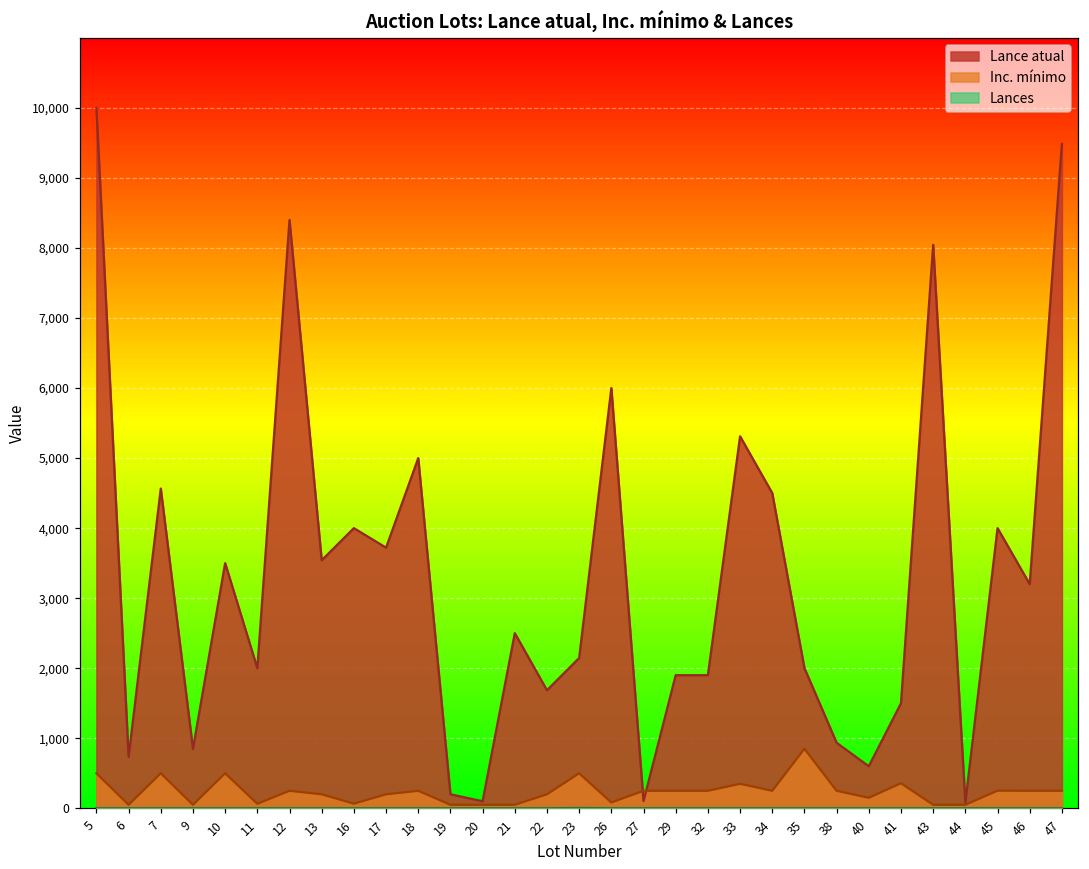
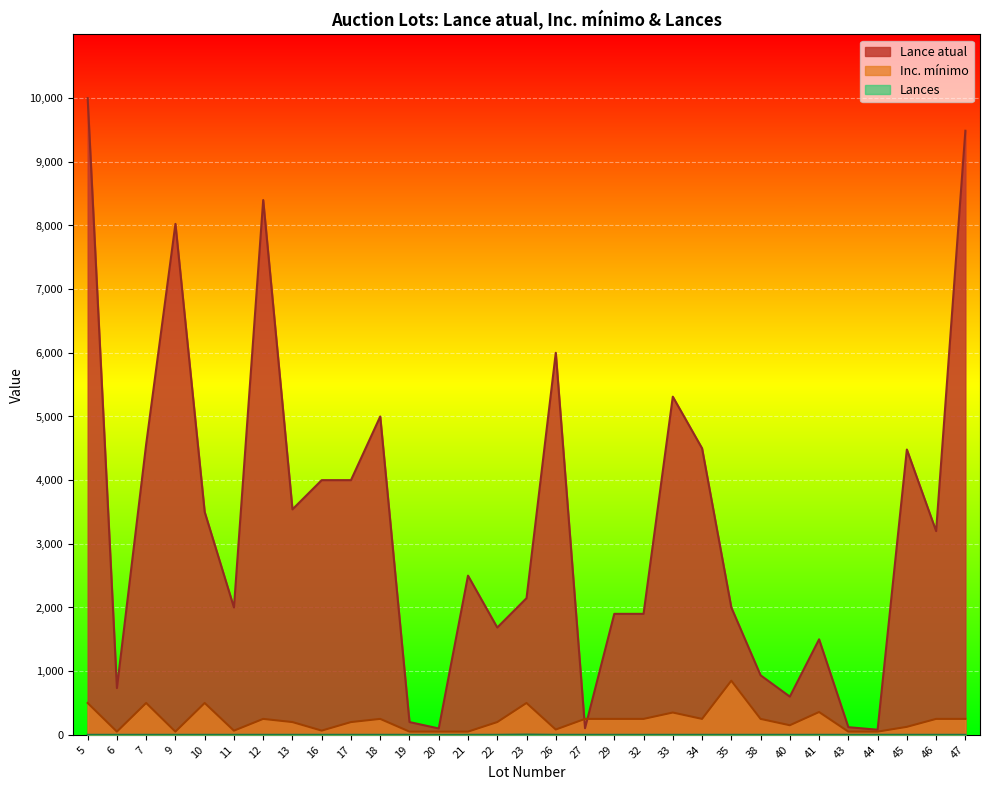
  {
    "Lance atual": {
      "5": "10,000",
      "6": "700",
      "7": "4,600",
-     "9": "900",
+     "9": "8,000",
      "10": "3,500",
      "11": "2,000",
      "12": "8,400",
      "13": "3,500",
      "16": "4,000",
-     "17": "3,700",
+     "17": "4,000",
      "18": "5,000",
      "19": "200",
      "20": "100",
      "21": "2,500",
      "22": "1,700",
      "23": "2,100",
      "26": "6,000",
      "27": "100",
      "29": "1,900",
      "32": "1,900",
      "33": "5,300",
      "34": "4,500",
      "35": "2,000",
      "38": "900",
      "40": "600",
      "41": "1,500",
-     "43": "8,000",
-     "45": "4,000",
+     "43": "100",
+     "45": "4,500",
      "46": "3,200",
      "47": "9,500"
    },
    "Inc. mínimo": {
      "5": "500",
      "6": "100",
      "7": "500",
      "9": "100",
      "10": "500",
      "11": "100",
      "12": "300",
      "13": "200",
      "16": "100",
      "17": "200",
      "18": "300",
      "19": "100",
      "20": "100",
      "21": "100",
      "22": "200",
      "23": "500",
      "26": "100",
      "27": "300",
      "29": "300",
      "32": "300",
      "33": "400",
      "34": "300",
      "35": "900",
      "38": "300",
      "40": "200",
      "41": "400",
      "43": "100",
-     "45": "300",
+     "45": "100",
      "46": "300",
      "47": "300"
    },
    "Lances": {
      "5": "0",
      "6": "0",
      "7": "0",
      "9": "0",
      "10": "0",
      "11": "0",
      "12": "0",
      "13": "0",
      "16": "0",
      "17": "0",
      "18": "0",
      "19": "0",
      "20": "0",
      "21": "0",
      "22": "0",
      "23": "0",
      "26": "0",
      "27": "0",
      "29": "0",
      "32": "0",
      "33": "0",
      "34": "0",
      "35": "0",
      "38": "0",
      "40": "0",
      "41": "0",
      "43": "0",
      "44": "0",
      "45": "0",
      "46": "0",
      "47": "0"
    }
  }
